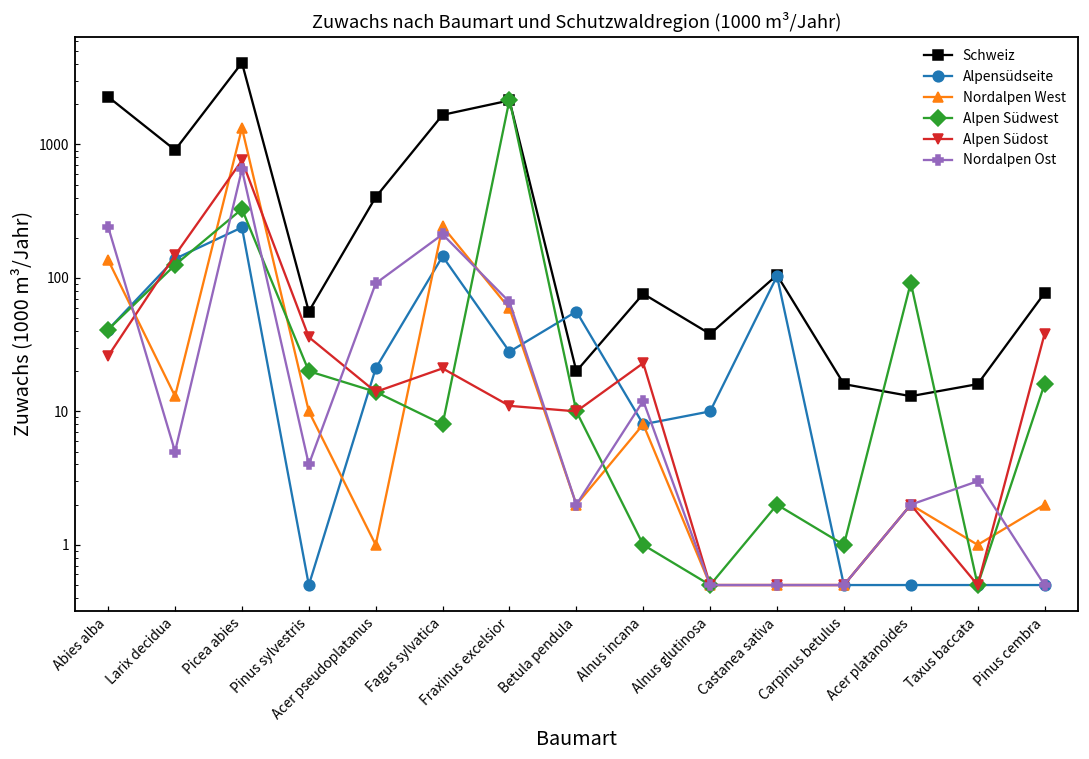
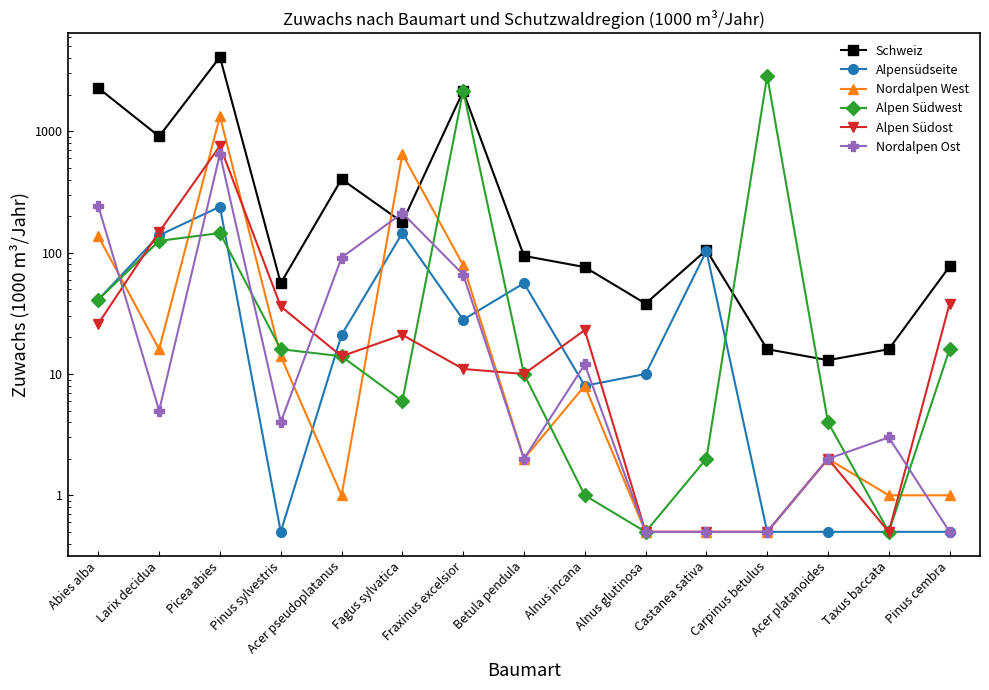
  {
    "Schweiz": {
      "Abies alba": 2300,
      "Larix decidua": 900,
      "Picea abies": 4100,
      "Pinus sylvestris": 60,
      "Acer pseudoplatanus": 400,
-     "Fagus sylvatica": 1700,
-     "Betula pendula": 20,
+     "Fagus sylvatica": 180,
+     "Betula pendula": 90,
      "Alnus incana": 80,
      "Alnus glutinosa": 38,
      "Carpinus betulus": 16,
      "Acer platanoides": 13,
      "Taxus baccata": 16,
      "Pinus cembra": 80
    },
    "Alpensüdseite": {
      "Larix decidua": 140,
      "Picea abies": 240,
      "Pinus sylvestris": 0.50,
      "Acer pseudoplatanus": 21,
      "Fagus sylvatica": 150,
      "Fraxinus excelsior": 28,
      "Betula pendula": 60,
      "Alnus glutinosa": 10,
      "Acer platanoides": 0.50
    },
    "Nordalpen West": {
      "Abies alba": 140,
-     "Larix decidua": 13,
+     "Larix decidua": 16,
      "Picea abies": 1300,
-     "Pinus sylvestris": 10,
+     "Pinus sylvestris": 14,
      "Acer pseudoplatanus": 1,
-     "Fagus sylvatica": 240,
-     "Fraxinus excelsior": 60,
+     "Fagus sylvatica": 700,
+     "Fraxinus excelsior": 80,
      "Taxus baccata": 1,
-     "Pinus cembra": 2
+     "Pinus cembra": 1
    },
    "Alpen Südwest": {
      "Larix decidua": 130,
-     "Picea abies": 330,
-     "Pinus sylvestris": 20,
-     "Fagus sylvatica": 8,
+     "Picea abies": 150,
+     "Pinus sylvestris": 16,
+     "Fagus sylvatica": 6,
      "Alnus incana": 1,
      "Castanea sativa": 2,
-     "Carpinus betulus": 1,
-     "Acer platanoides": 90,
+     "Carpinus betulus": 2900,
+     "Acer platanoides": 4,
      "Pinus cembra": 16
    },
    "Alpen Südost": {
      "Abies alba": 26,
      "Larix decidua": 150,
      "Picea abies": 800,
      "Pinus sylvestris": 36,
      "Fagus sylvatica": 21,
      "Fraxinus excelsior": 11,
      "Alnus incana": 23,
      "Pinus cembra": 38
    },
    "Nordalpen Ost": {
      "Abies alba": 240,
      "Larix decidua": 5,
      "Picea abies": 700,
      "Pinus sylvestris": 4,
      "Acer pseudoplatanus": 90,
      "Fagus sylvatica": 210,
      "Fraxinus excelsior": 70,
      "Alnus incana": 12,
      "Taxus baccata": 3
    }
  }
